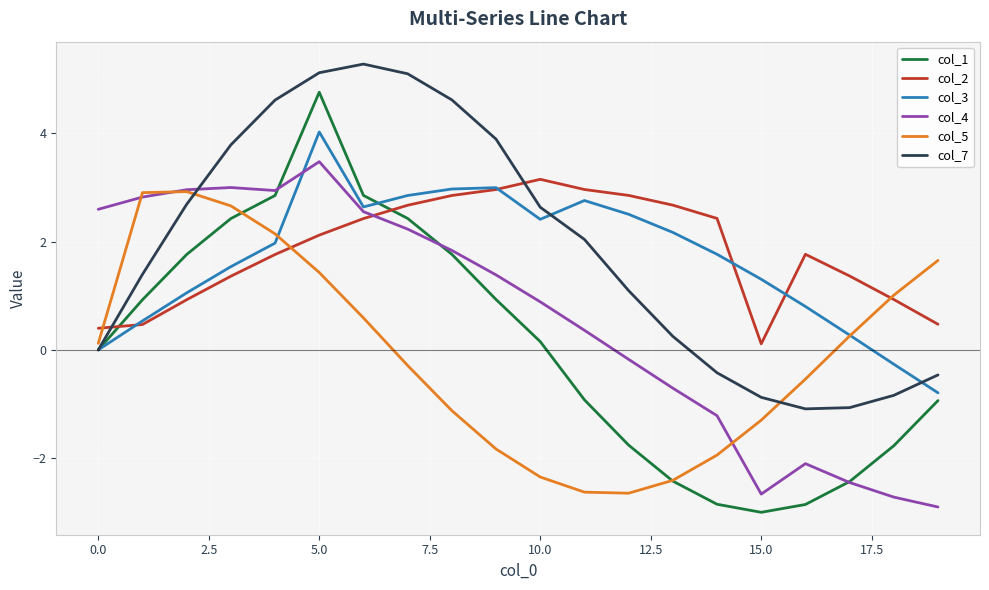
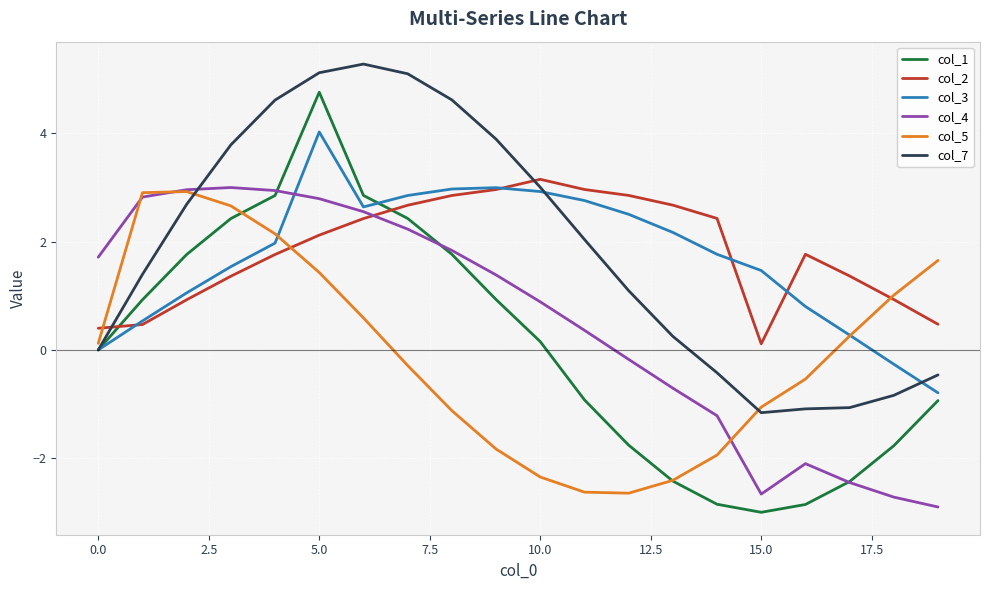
  {
    "col_1": {
      "5.0": 4.8,
      "10.0": 0.2,
      "15.0": -3.0
    },
    "col_2": {
      "0.0": 0.4,
      "5.0": 2.1,
      "10.0": 3.2,
      "15.0": 0.1
    },
    "col_3": {
      "5.0": 4.0,
-     "10.0": 2.4,
-     "15.0": 1.3
+     "10.0": 2.9,
+     "15.0": 1.5
    },
    "col_4": {
-     "0.0": 2.6,
-     "5.0": 3.5,
+     "0.0": 1.7,
+     "5.0": 2.8,
      "10.0": 0.9,
      "15.0": -2.7
    },
    "col_5": {
      "0.0": 0.1,
      "5.0": 1.4,
      "10.0": -2.3,
-     "15.0": -1.3
+     "15.0": -1.1
    },
    "col_7": {
      "5.0": 5.1,
-     "10.0": 2.6,
-     "15.0": -0.9
+     "10.0": 3.0,
+     "15.0": -1.2
    }
  }
